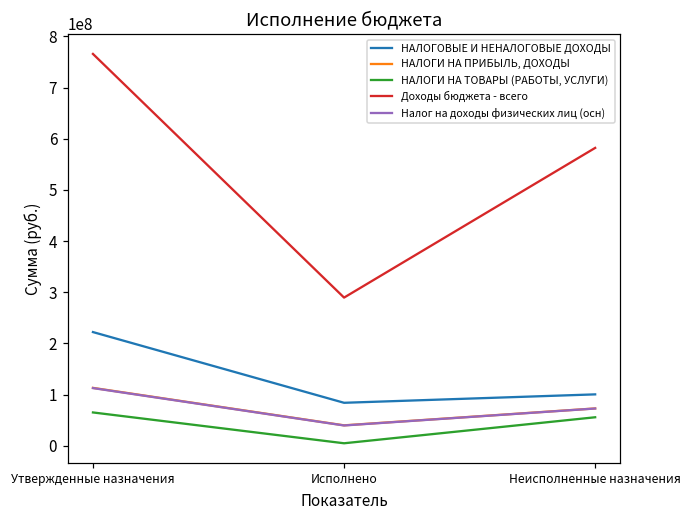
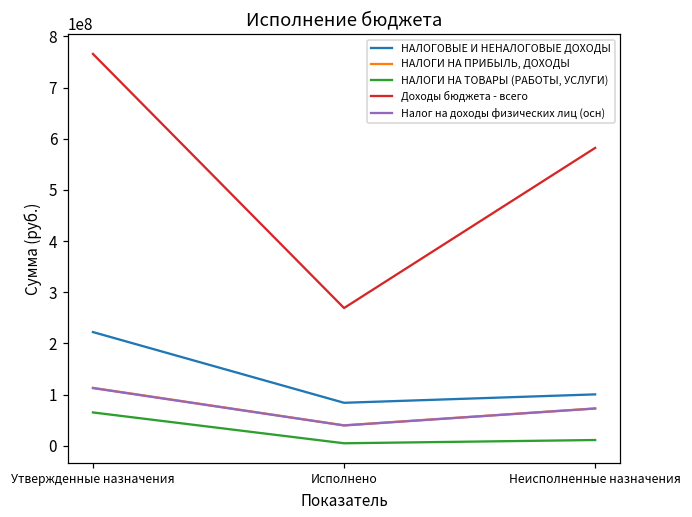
  {
    "НАЛОГОВЫЕ И НЕНАЛОГОВЫЕ ДОХОДЫ": {
      "Утвержденные назначения": 220000000,
      "Исполнено": 80000000,
      "Неисполненные назначения": 100000000
    },
    "Налог на доходы физических лиц (осн)": {
      "Утвержденные назначения": 110000000,
      "Исполнено": 40000000,
      "Неисполненные назначения": 70000000
    },
    "НАЛОГИ НА ТОВАРЫ (РАБОТЫ, УСЛУГИ)": {
      "Утвержденные назначения": 70000000,
      "Исполнено": 10000000,
-     "Неисполненные назначения": 60000000
+     "Неисполненные назначения": 10000000
    },
    "Доходы бюджета - всего": {
      "Утвержденные назначения": 770000000,
-     "Исполнено": 290000000,
+     "Исполнено": 270000000,
      "Неисполненные назначения": 580000000
    }
  }
